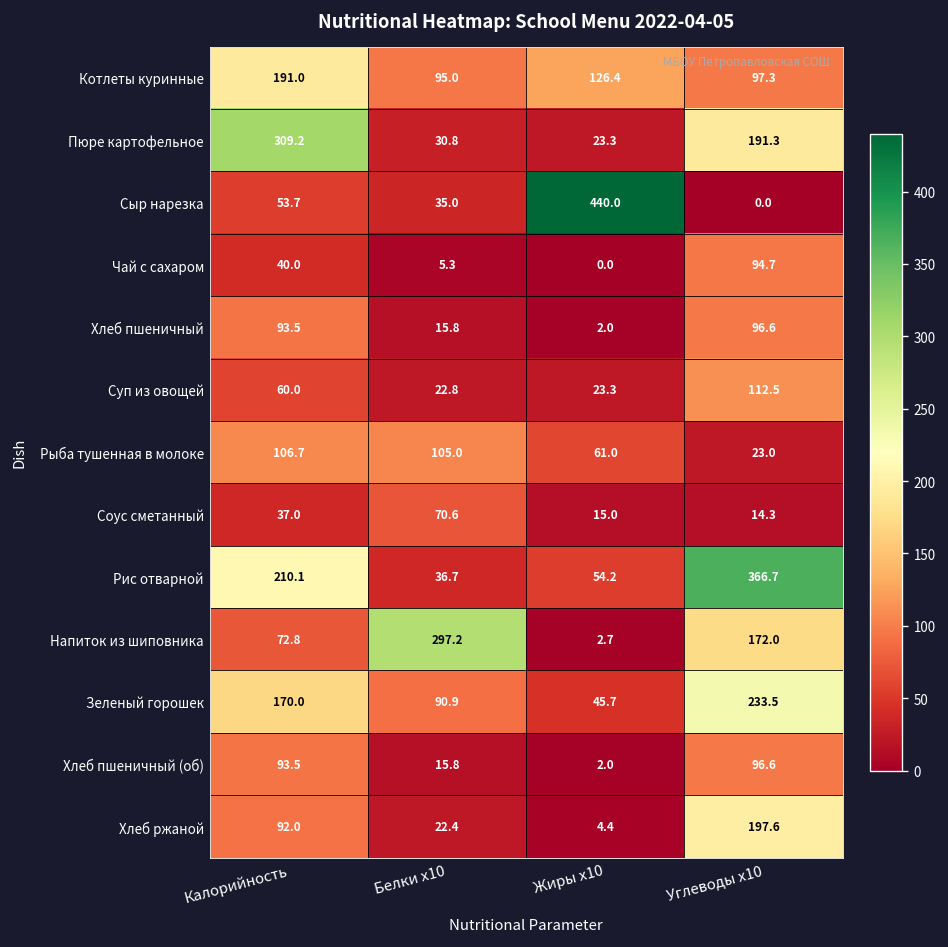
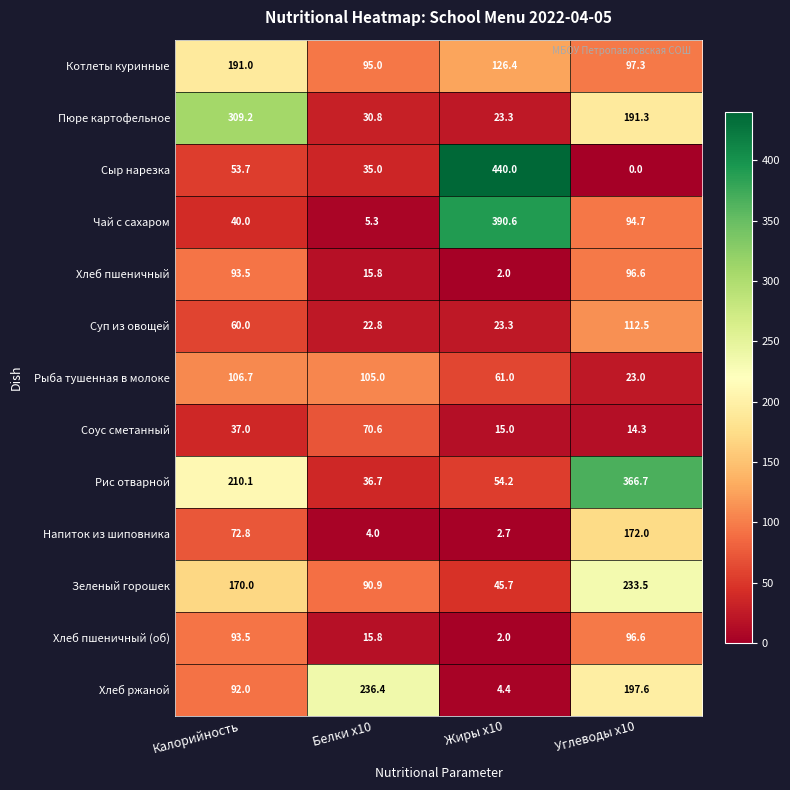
  {
    "Котлеты куринные": {
      "Калорийность": 191.0,
      "Белки x10": 95.0,
      "Жиры x10": 126.4
    },
    "Пюре картофельное": {
      "Калорийность": 309.2,
      "Белки x10": 30.8,
      "Жиры x10": 23.3,
      "Углеводы x10": 191.3
    },
    "Сыр нарезка": {
      "Калорийность": 53.7,
      "Белки x10": 35.0,
      "Жиры x10": 440.0,
      "Углеводы x10": 0.0
    },
    "Чай с сахаром": {
      "Калорийность": 40.0,
      "Белки x10": 5.3,
-     "Жиры x10": 0.0,
+     "Жиры x10": 390.6,
      "Углеводы x10": 94.7
    },
    "Хлеб пшеничный": {
      "Калорийность": 93.5,
      "Белки x10": 15.8,
      "Жиры x10": 2.0,
      "Углеводы x10": 96.6
    },
    "Суп из овощей": {
      "Калорийность": 60.0,
      "Белки x10": 22.8,
      "Жиры x10": 23.3,
      "Углеводы x10": 112.5
    },
    "Рыба тушенная в молоке": {
      "Калорийность": 106.7,
      "Белки x10": 105.0,
      "Жиры x10": 61.0,
      "Углеводы x10": 23.0
    },
    "Соус сметанный": {
      "Калорийность": 37.0,
      "Белки x10": 70.6,
      "Жиры x10": 15.0,
      "Углеводы x10": 14.3
    },
    "Рис отварной": {
      "Калорийность": 210.1,
      "Белки x10": 36.7,
      "Жиры x10": 54.2,
      "Углеводы x10": 366.7
    },
    "Напиток из шиповника": {
      "Калорийность": 72.8,
-     "Белки x10": 297.2,
+     "Белки x10": 4.0,
      "Жиры x10": 2.7,
      "Углеводы x10": 172.0
    },
    "Зеленый горошек": {
      "Калорийность": 170.0,
      "Белки x10": 90.9,
      "Жиры x10": 45.7,
      "Углеводы x10": 233.5
    },
    "Хлеб пшеничный (об)": {
      "Калорийность": 93.5,
      "Белки x10": 15.8,
      "Жиры x10": 2.0,
      "Углеводы x10": 96.6
    },
    "Хлеб ржаной": {
      "Калорийность": 92.0,
-     "Белки x10": 22.4,
+     "Белки x10": 236.4,
      "Жиры x10": 4.4,
      "Углеводы x10": 197.6
    }
  }
